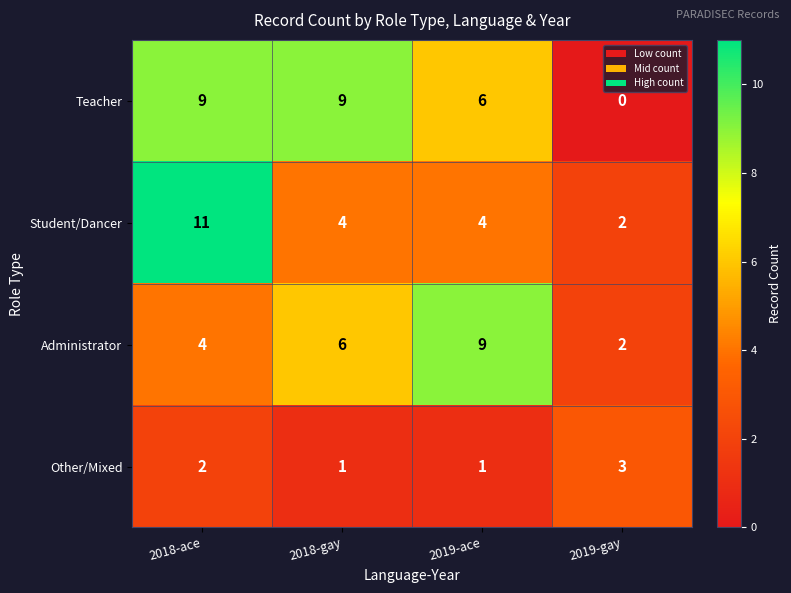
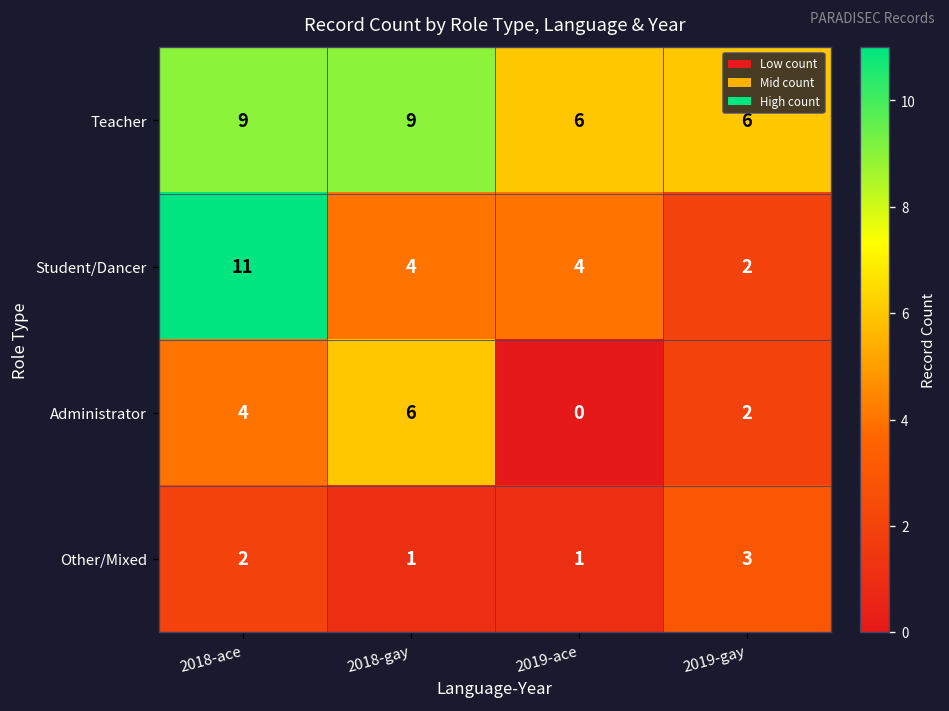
  {
    "Teacher": {
      "2018-ace": 9,
      "2018-gay": 9,
      "2019-ace": 6,
-     "2019-gay": 0
+     "2019-gay": 6
    },
    "Student/Dancer": {
      "2018-ace": 11,
      "2018-gay": 4,
      "2019-ace": 4,
      "2019-gay": 2
    },
    "Administrator": {
      "2018-ace": 4,
      "2018-gay": 6,
-     "2019-ace": 9,
+     "2019-ace": 0,
      "2019-gay": 2
    },
    "Other/Mixed": {
      "2018-ace": 2,
      "2018-gay": 1,
      "2019-ace": 1,
      "2019-gay": 3
    }
  }
